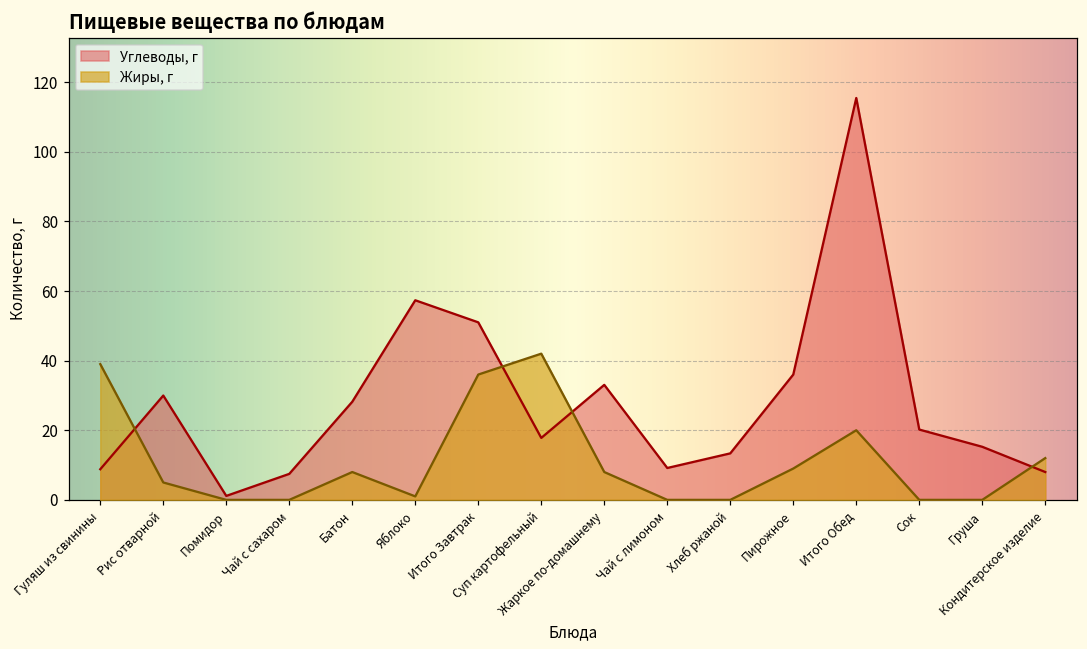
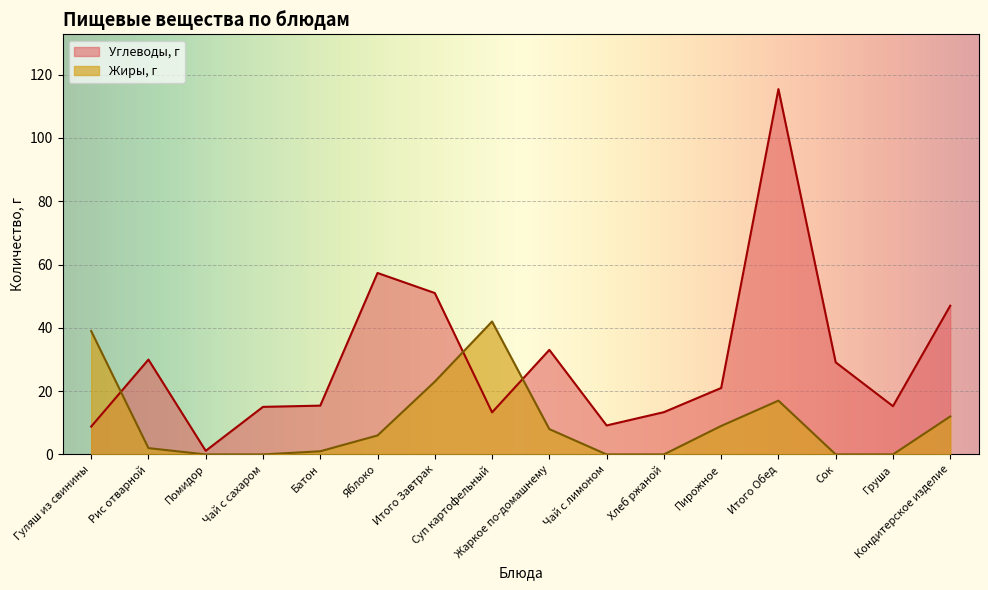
  {
    "Углеводы, г": {
      "Гуляш из свинины": 9,
      "Рис отварной": 30,
      "Помидор": 1,
-     "Чай с сахаром": 7,
-     "Батон": 28,
+     "Чай с сахаром": 15,
+     "Батон": 15,
      "Яблоко": 57,
      "Итого Завтрак": 51,
-     "Суп картофельный": 18,
+     "Суп картофельный": 13,
      "Жаркое по-домашнему": 33,
      "Чай с лимоном": 9,
      "Хлеб ржаной": 13,
-     "Пирожное": 36,
+     "Пирожное": 21,
      "Итого Обед": 115,
-     "Сок": 20,
+     "Сок": 29,
      "Груша": 15,
-     "Кондитерское изделие": 8
+     "Кондитерское изделие": 47
    },
    "Жиры, г": {
      "Гуляш из свинины": 39,
-     "Рис отварной": 5,
+     "Рис отварной": 2,
      "Помидор": 0,
      "Чай с сахаром": 0,
-     "Батон": 8,
-     "Яблоко": 1,
-     "Итого Завтрак": 36,
+     "Батон": 1,
+     "Яблоко": 6,
+     "Итого Завтрак": 23,
      "Суп картофельный": 42,
      "Жаркое по-домашнему": 8,
      "Чай с лимоном": 0,
      "Хлеб ржаной": 0,
      "Пирожное": 9,
-     "Итого Обед": 20,
+     "Итого Обед": 17,
      "Сок": 0,
      "Груша": 0,
      "Кондитерское изделие": 12
    }
  }
